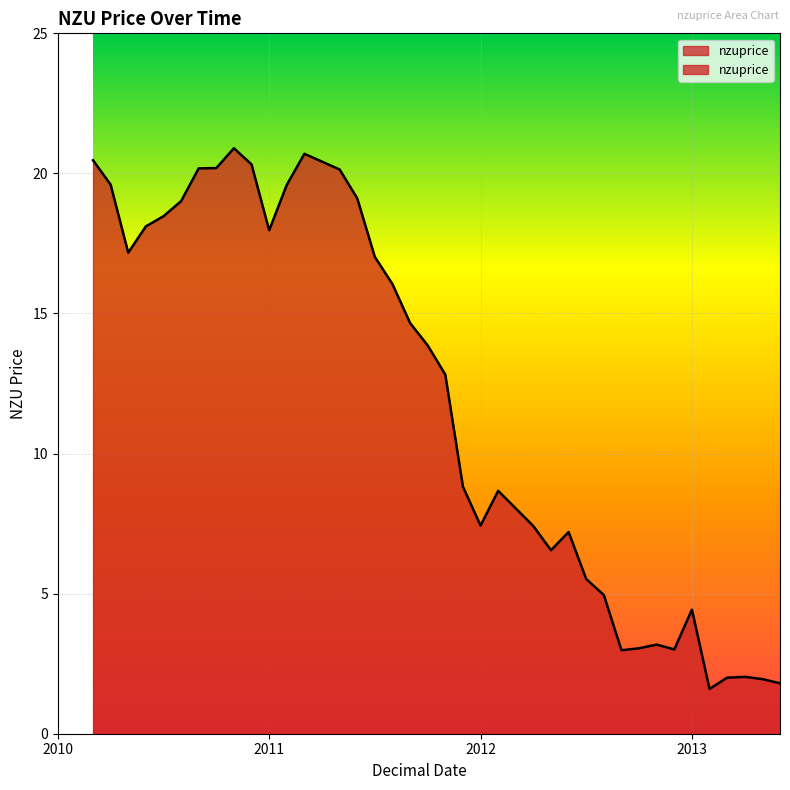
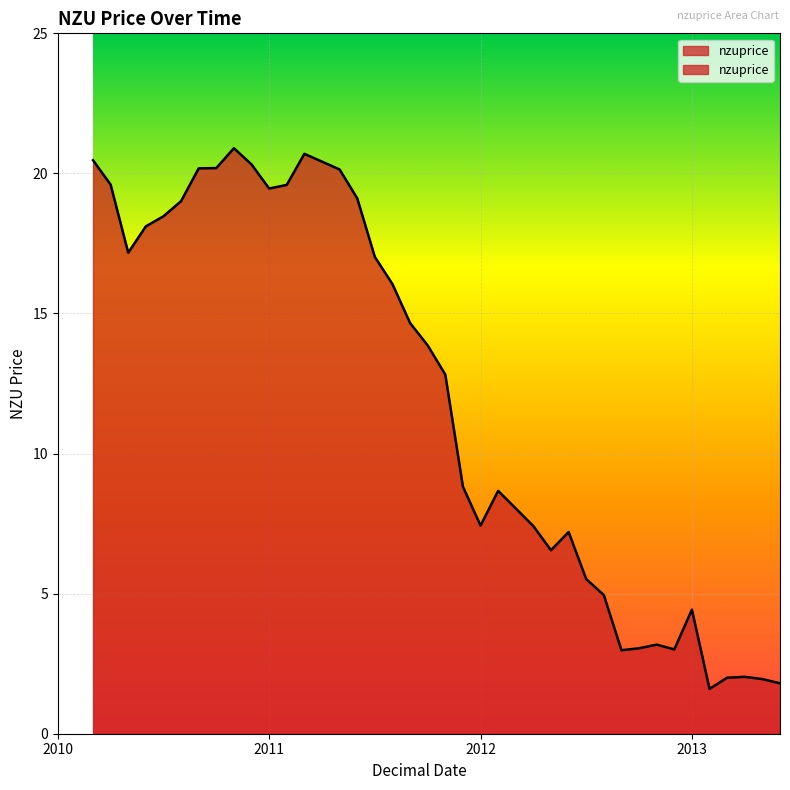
  {
-   "2011": 18.0,
+   "2011": 19.5,
    "2012": 7.4,
    "2013": 4.4
  }
